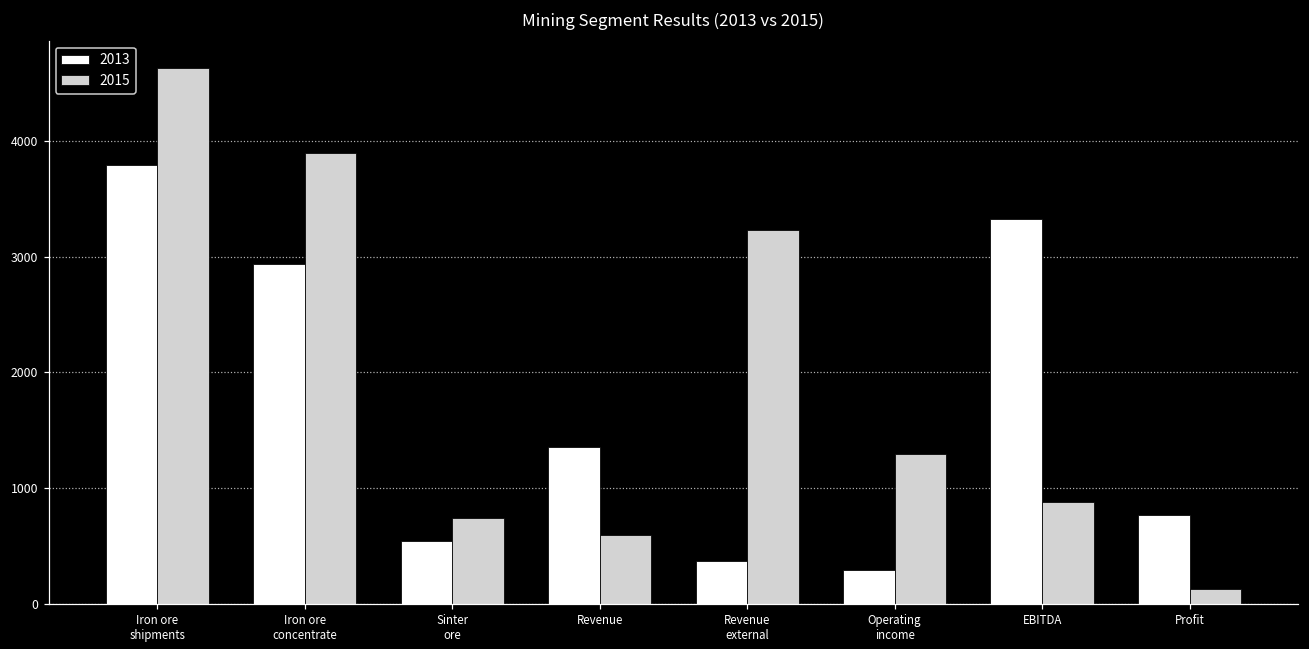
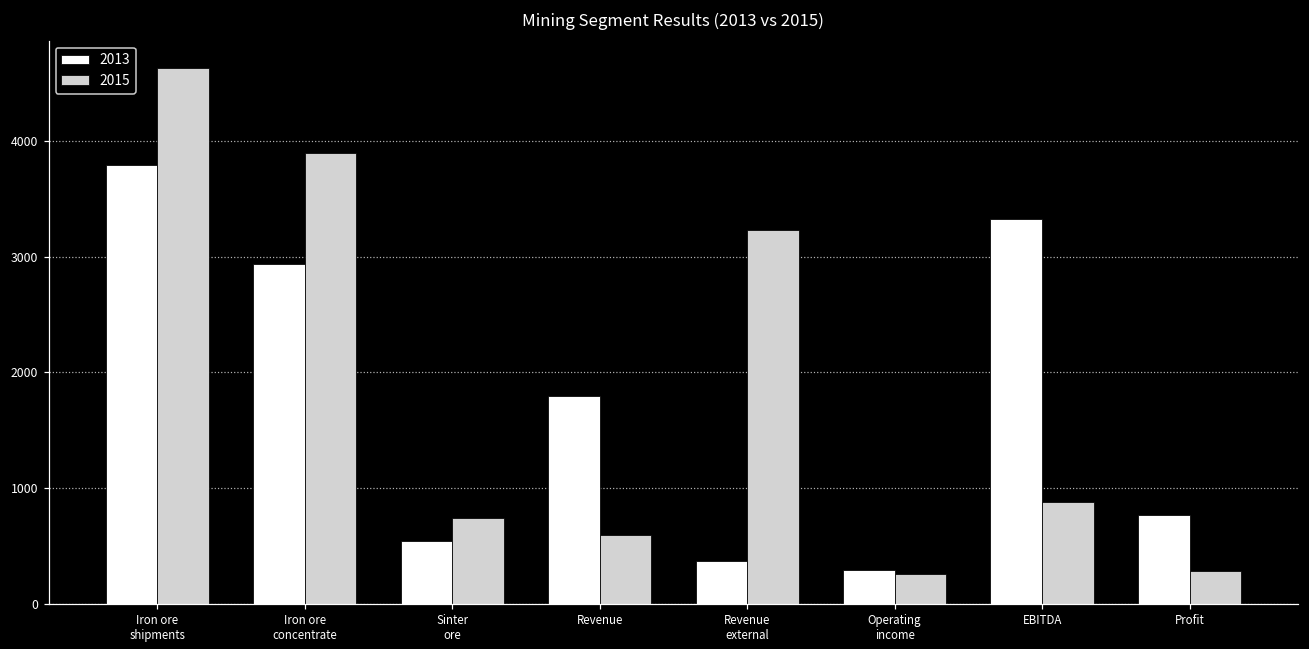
  {
    "2013": {
      "Iron ore shipments": 3790,
      "Iron ore concentrate": 2940,
      "Sinter ore": 540,
-     "Revenue": 1350,
+     "Revenue": 1790,
      "Revenue external": 370,
      "Operating income": 290,
      "EBITDA": 3330,
      "Profit": 770
    },
    "2015": {
      "Iron ore shipments": 4630,
      "Iron ore concentrate": 3900,
      "Sinter ore": 740,
      "Revenue": 590,
      "Revenue external": 3230,
-     "Operating income": 1300,
+     "Operating income": 260,
      "EBITDA": 880,
-     "Profit": 120
+     "Profit": 280
    }
  }
